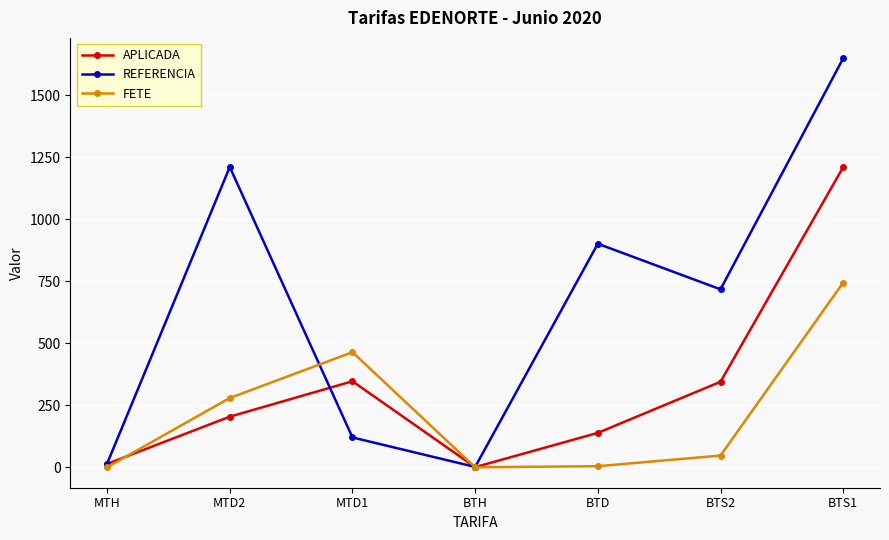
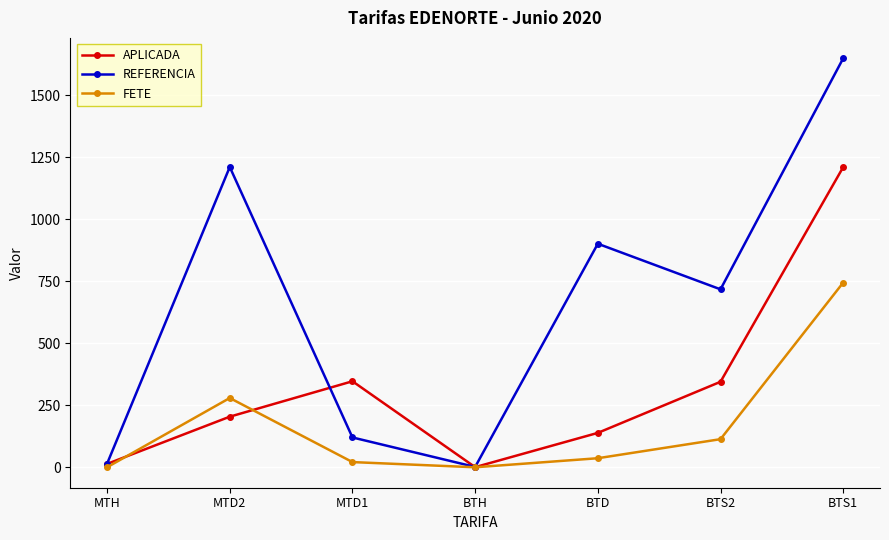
  {
    "APLICADA": {
      "MTD2": 200,
      "MTD1": 350,
      "BTD": 140,
      "BTS2": 350,
      "BTS1": 1210
    },
    "REFERENCIA": {
      "MTD2": 1210,
      "MTD1": 120,
      "BTD": 900,
      "BTS2": 720,
      "BTS1": 1650
    },
    "FETE": {
      "MTH": 0,
      "MTD2": 280,
-     "MTD1": 460,
-     "BTD": 10,
-     "BTS2": 50,
+     "MTD1": 20,
+     "BTD": 40,
+     "BTS2": 110,
      "BTS1": 750
    }
  }
